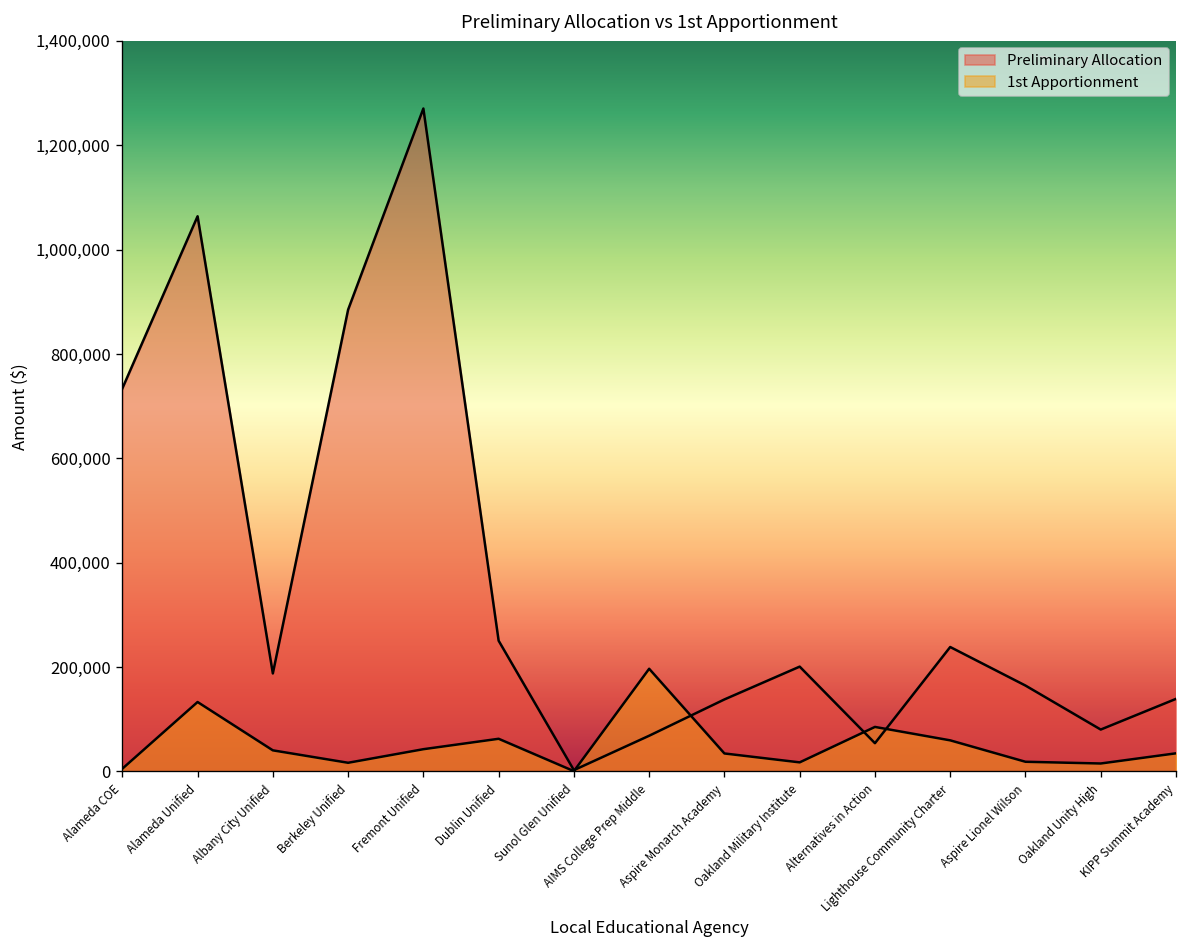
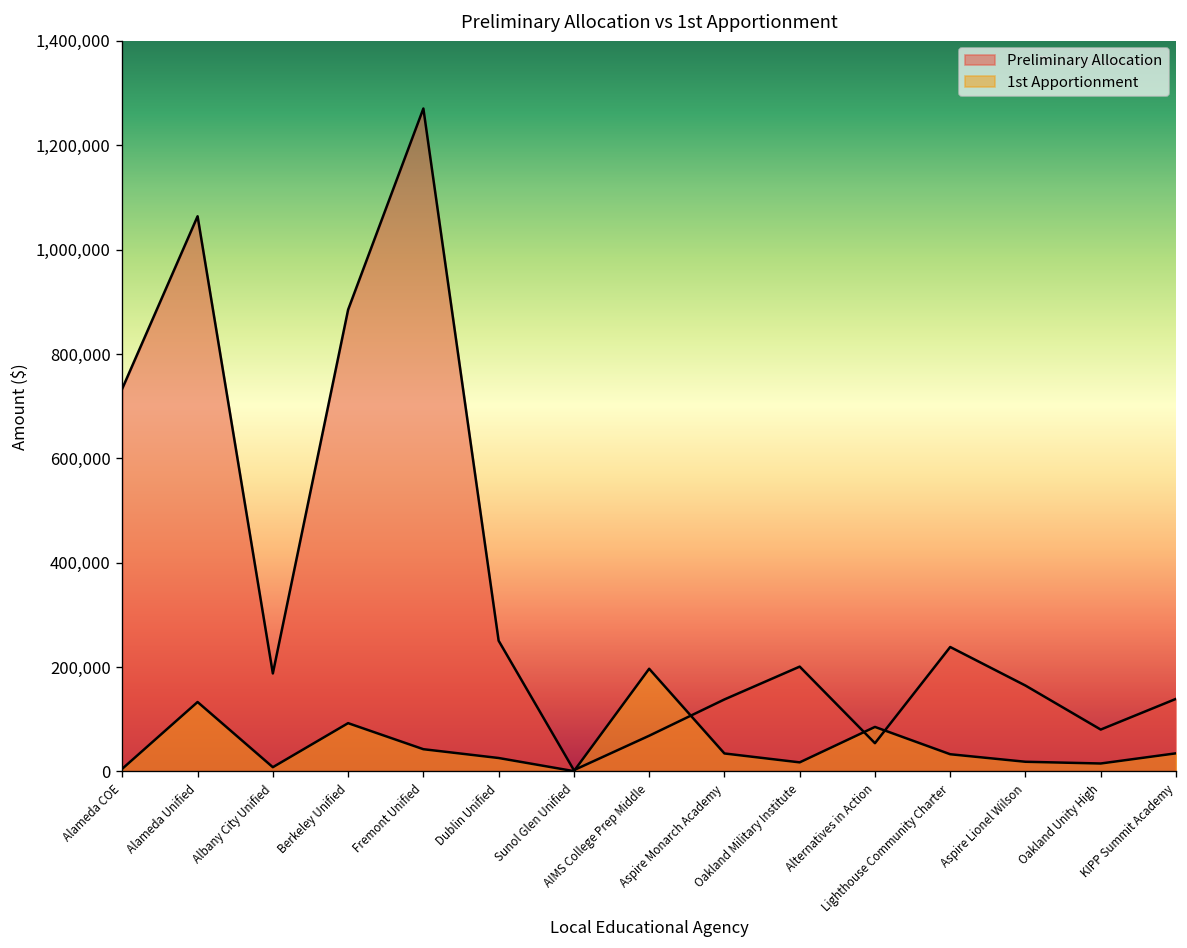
  {
    "Preliminary Allocation": {
      "Alameda COE": "730,000",
      "Alameda Unified": "1,060,000",
      "Albany City Unified": "190,000",
      "Berkeley Unified": "880,000",
      "Fremont Unified": "1,270,000",
      "Dublin Unified": "250,000",
      "AIMS College Prep Middle": "70,000",
      "Aspire Monarch Academy": "140,000",
      "Oakland Military Institute": "200,000",
      "Alternatives in Action": "50,000",
      "Lighthouse Community Charter": "240,000",
      "Aspire Lionel Wilson": "160,000",
      "Oakland Unity High": "80,000",
      "KIPP Summit Academy": "140,000"
    },
    "1st Apportionment": {
      "Alameda COE": "10,000",
      "Alameda Unified": "130,000",
-     "Albany City Unified": "40,000",
-     "Berkeley Unified": "20,000",
+     "Albany City Unified": "10,000",
+     "Berkeley Unified": "90,000",
      "Fremont Unified": "40,000",
-     "Dublin Unified": "60,000",
+     "Dublin Unified": "30,000",
      "AIMS College Prep Middle": "200,000",
      "Aspire Monarch Academy": "30,000",
      "Oakland Military Institute": "20,000",
      "Alternatives in Action": "90,000",
-     "Lighthouse Community Charter": "60,000",
+     "Lighthouse Community Charter": "30,000",
      "Aspire Lionel Wilson": "20,000",
      "Oakland Unity High": "20,000",
      "KIPP Summit Academy": "30,000"
    }
  }
